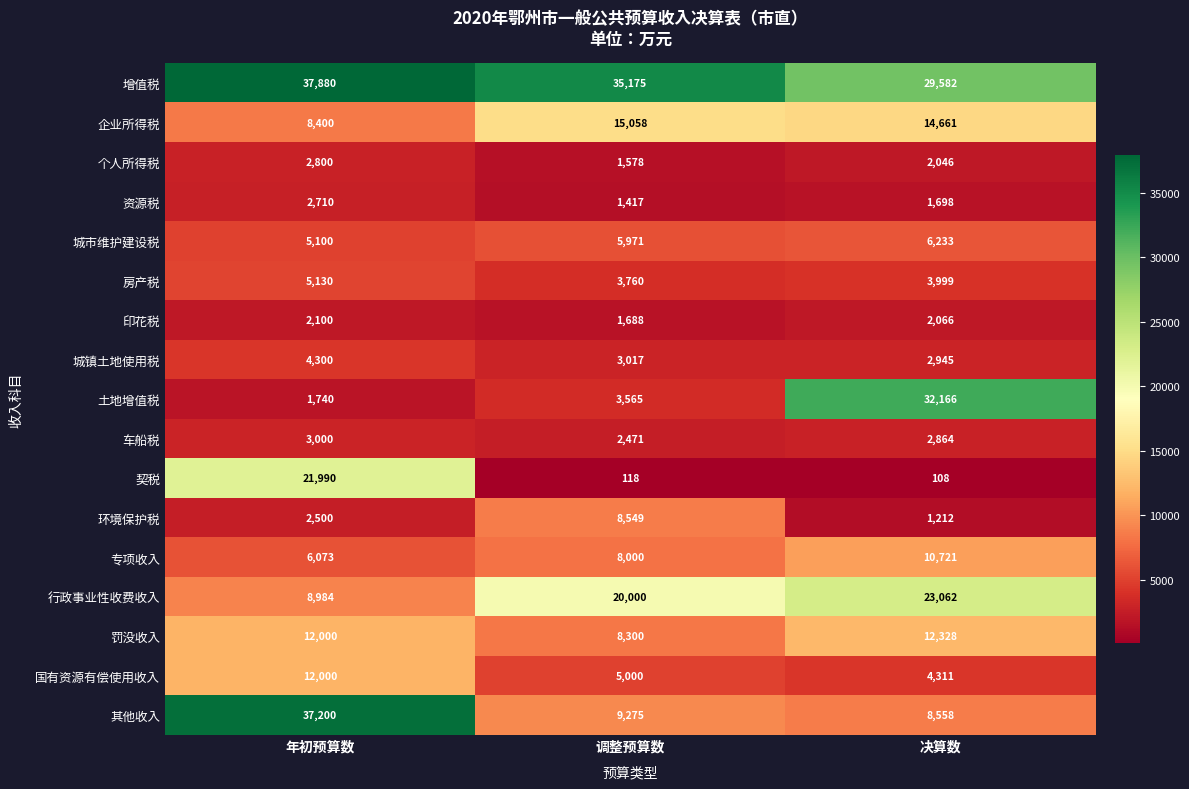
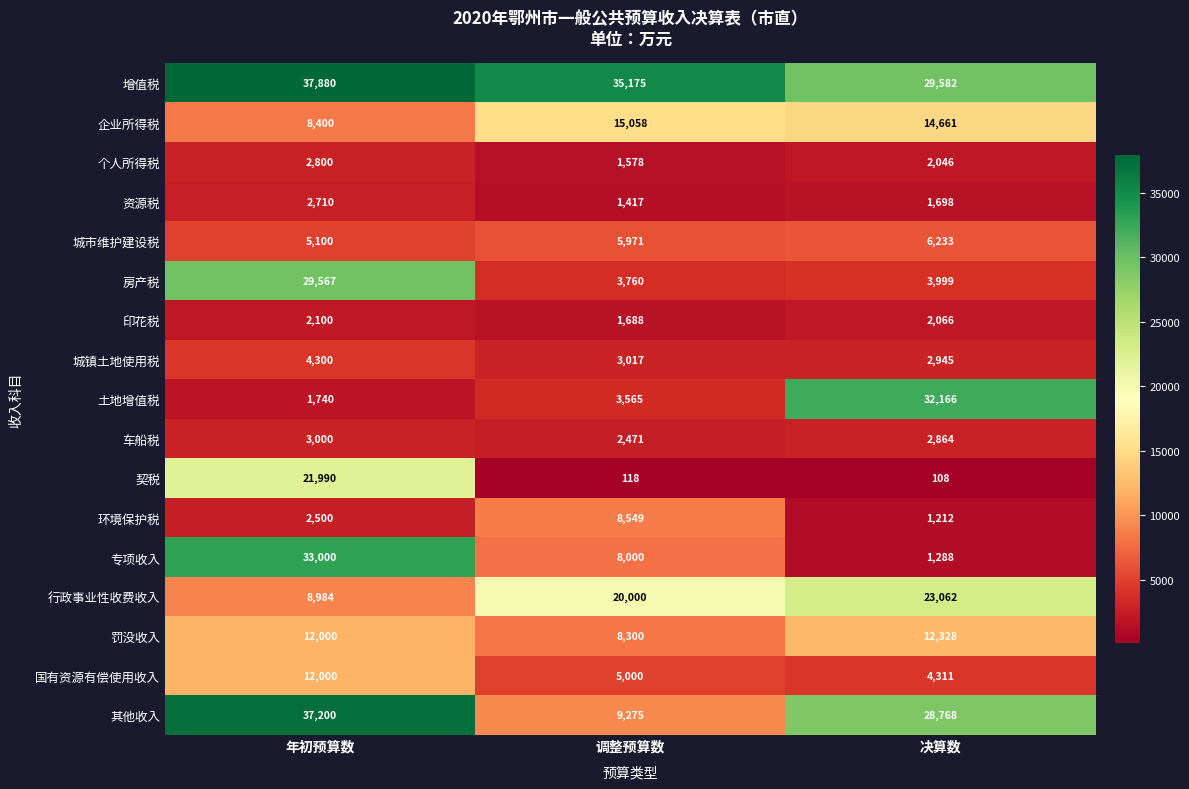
  {
    "增值税": {
      "年初预算数": "37,880",
      "调整预算数": "35,175",
      "决算数": "29,582"
    },
    "企业所得税": {
      "年初预算数": "8,400",
      "调整预算数": "15,058",
      "决算数": "14,661"
    },
    "个人所得税": {
      "年初预算数": "2,800",
      "调整预算数": "1,578",
      "决算数": "2,046"
    },
    "资源税": {
      "年初预算数": "2,710",
      "调整预算数": "1,417",
      "决算数": "1,698"
    },
    "城市维护建设税": {
      "年初预算数": "5,100",
      "调整预算数": "5,971",
      "决算数": "6,233"
    },
    "房产税": {
-     "年初预算数": "5,130",
+     "年初预算数": "29,567",
      "调整预算数": "3,760",
      "决算数": "3,999"
    },
    "印花税": {
      "年初预算数": "2,100",
      "调整预算数": "1,688",
      "决算数": "2,066"
    },
    "城镇土地使用税": {
      "年初预算数": "4,300",
      "调整预算数": "3,017",
      "决算数": "2,945"
    },
    "土地增值税": {
      "年初预算数": "1,740",
      "调整预算数": "3,565",
      "决算数": "32,166"
    },
    "车船税": {
      "年初预算数": "3,000",
      "调整预算数": "2,471",
      "决算数": "2,864"
    },
    "契税": {
      "年初预算数": "21,990",
      "调整预算数": "118",
      "决算数": "108"
    },
    "环境保护税": {
      "年初预算数": "2,500",
      "调整预算数": "8,549",
      "决算数": "1,212"
    },
    "专项收入": {
-     "年初预算数": "6,073",
+     "年初预算数": "33,000",
      "调整预算数": "8,000",
-     "决算数": "10,721"
+     "决算数": "1,288"
    },
    "行政事业性收费收入": {
      "年初预算数": "8,984",
      "调整预算数": "20,000",
      "决算数": "23,062"
    },
    "罚没收入": {
      "年初预算数": "12,000",
      "调整预算数": "8,300",
      "决算数": "12,328"
    },
    "国有资源有偿使用收入": {
      "年初预算数": "12,000",
      "调整预算数": "5,000",
      "决算数": "4,311"
    },
    "其他收入": {
      "年初预算数": "37,200",
      "调整预算数": "9,275",
-     "决算数": "8,558"
+     "决算数": "28,768"
    }
  }
